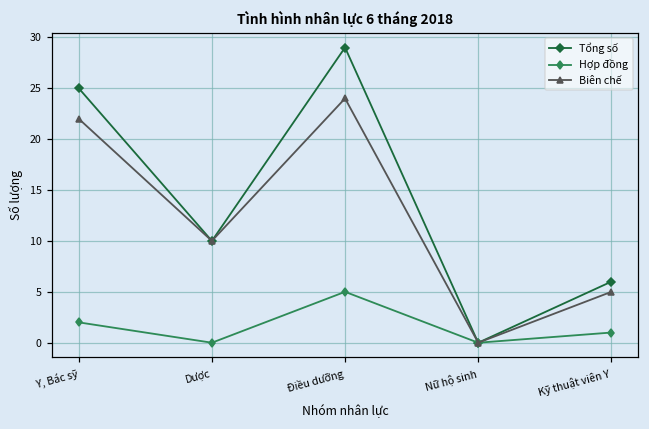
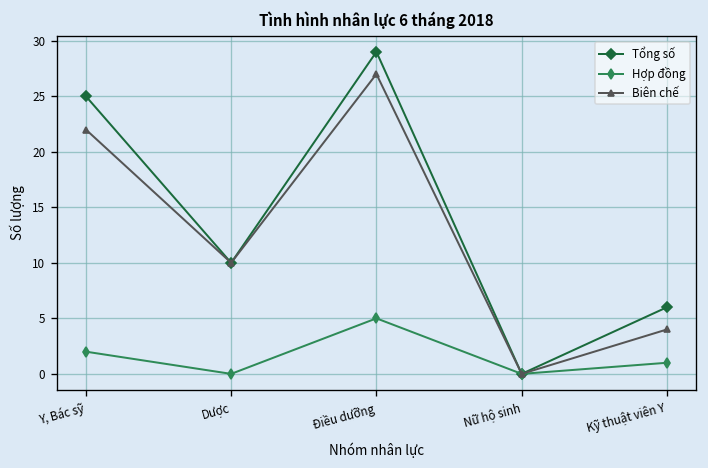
  {
    "Biên chế": {
      "Y, Bác sỹ": 22,
-     "Điều dưỡng": 24,
-     "Kỹ thuật viên Y": 5
+     "Điều dưỡng": 27,
+     "Kỹ thuật viên Y": 4
    }
  }
